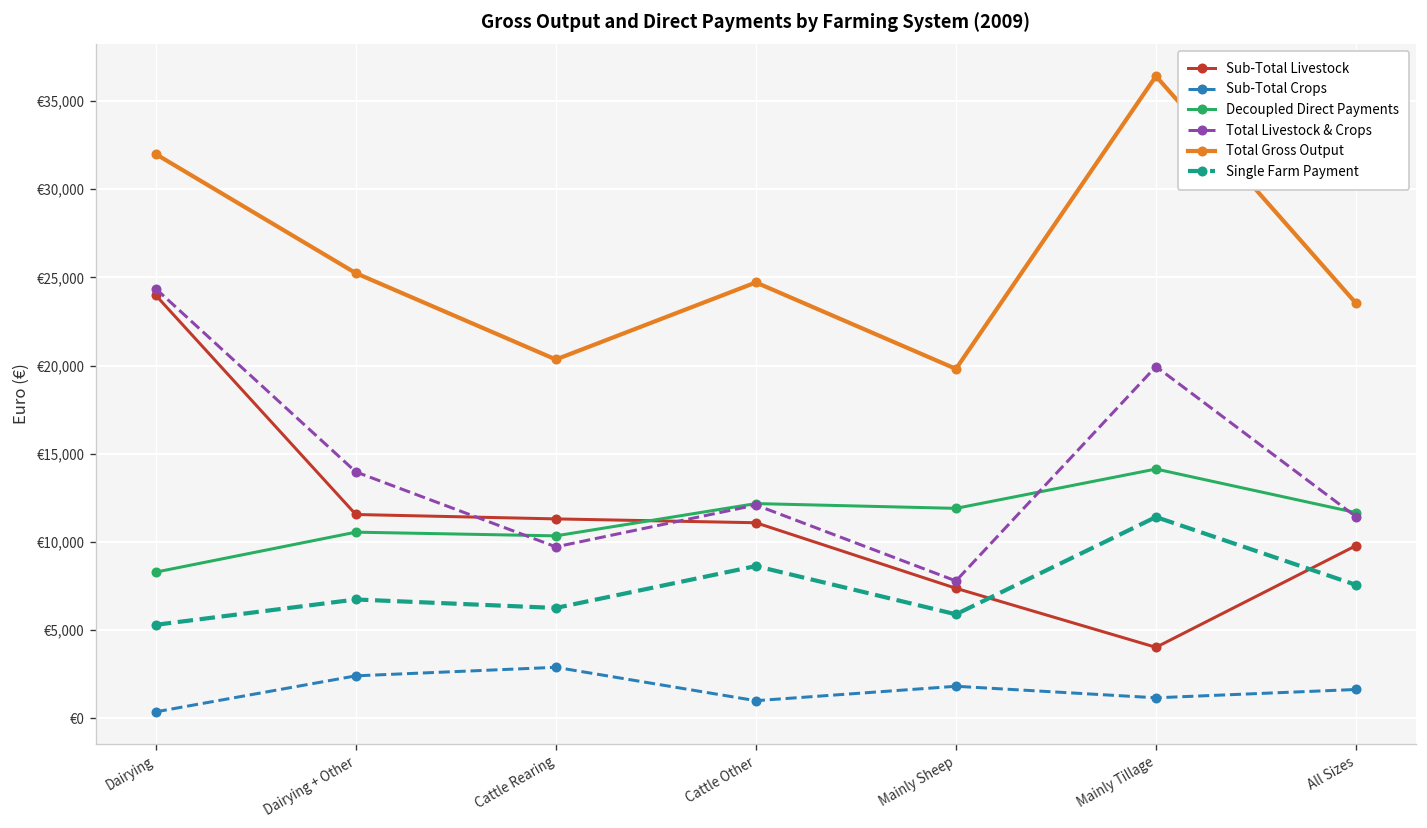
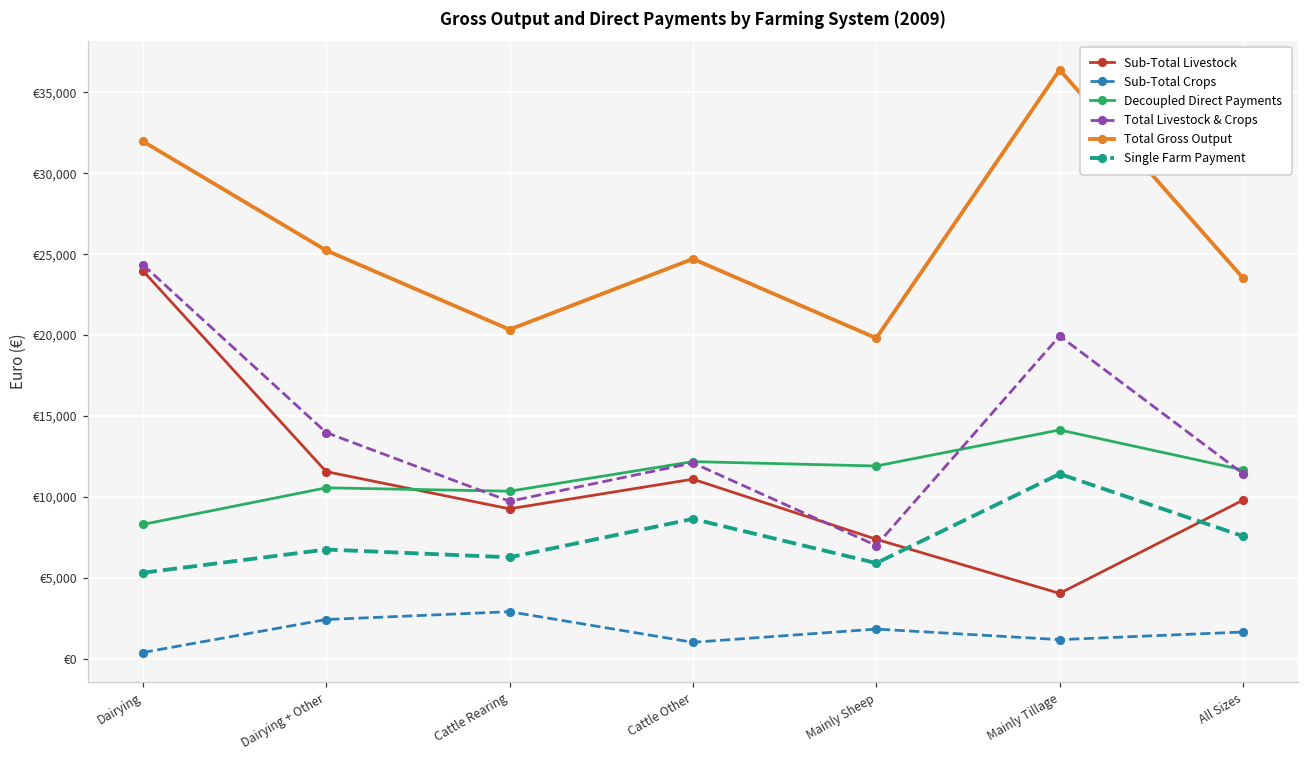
  {
    "Sub-Total Livestock": {
      "Dairying": "€24,000",
      "Dairying + Other": "€11,600",
-     "Cattle Rearing": "€11,300",
+     "Cattle Rearing": "€9,300",
      "Cattle Other": "€11,100",
      "Mainly Sheep": "€7,400",
      "Mainly Tillage": "€4,000",
      "All Sizes": "€9,800"
    },
    "Sub-Total Crops": {
      "Dairying": "€400",
      "Dairying + Other": "€2,400",
      "Cattle Rearing": "€2,900",
      "Cattle Other": "€1,000",
      "Mainly Sheep": "€1,800",
      "Mainly Tillage": "€1,200",
      "All Sizes": "€1,600"
    },
    "Total Livestock & Crops": {
      "Dairying": "€24,400",
      "Dairying + Other": "€14,000",
      "Cattle Rearing": "€9,700",
-     "Mainly Sheep": "€7,800",
+     "Mainly Sheep": "€7,000",
      "Mainly Tillage": "€19,900",
      "All Sizes": "€11,400"
    },
    "Total Gross Output": {
      "Dairying": "€32,000",
      "Dairying + Other": "€25,200",
      "Cattle Rearing": "€20,300",
      "Cattle Other": "€24,700",
      "Mainly Sheep": "€19,800",
      "Mainly Tillage": "€36,400",
      "All Sizes": "€23,500"
    }
  }
